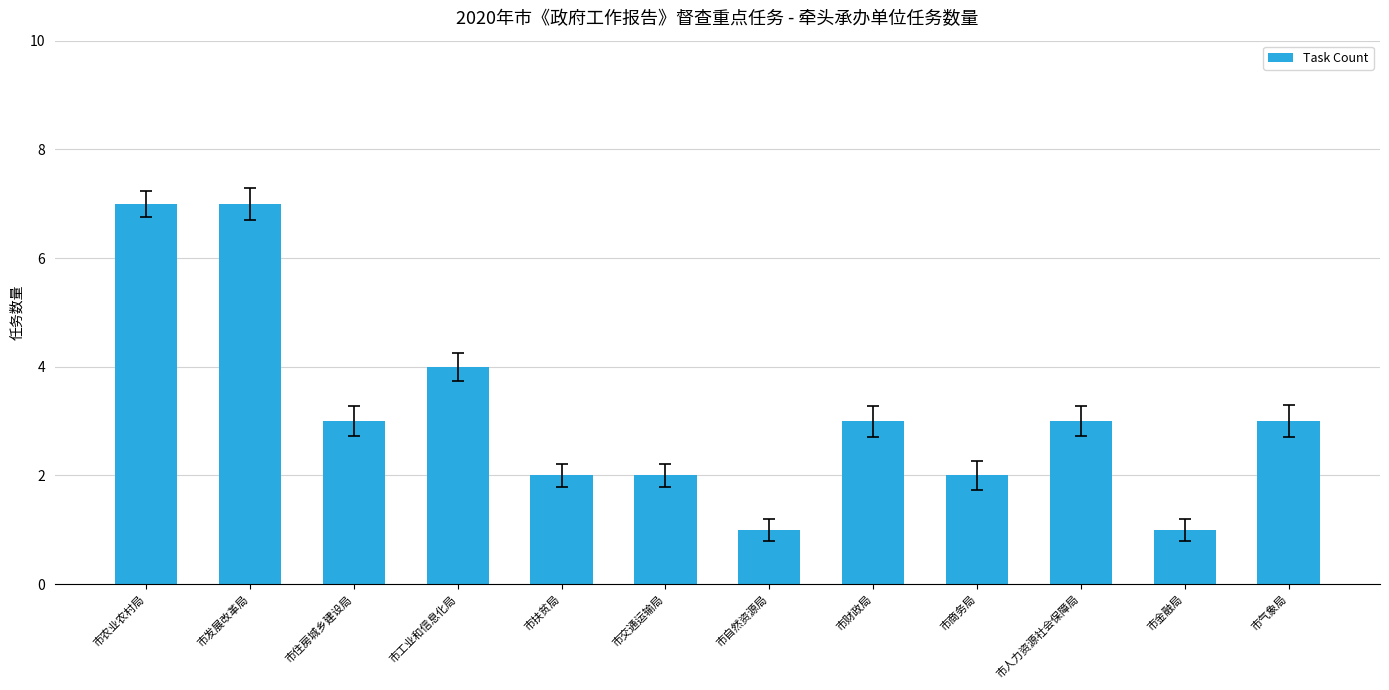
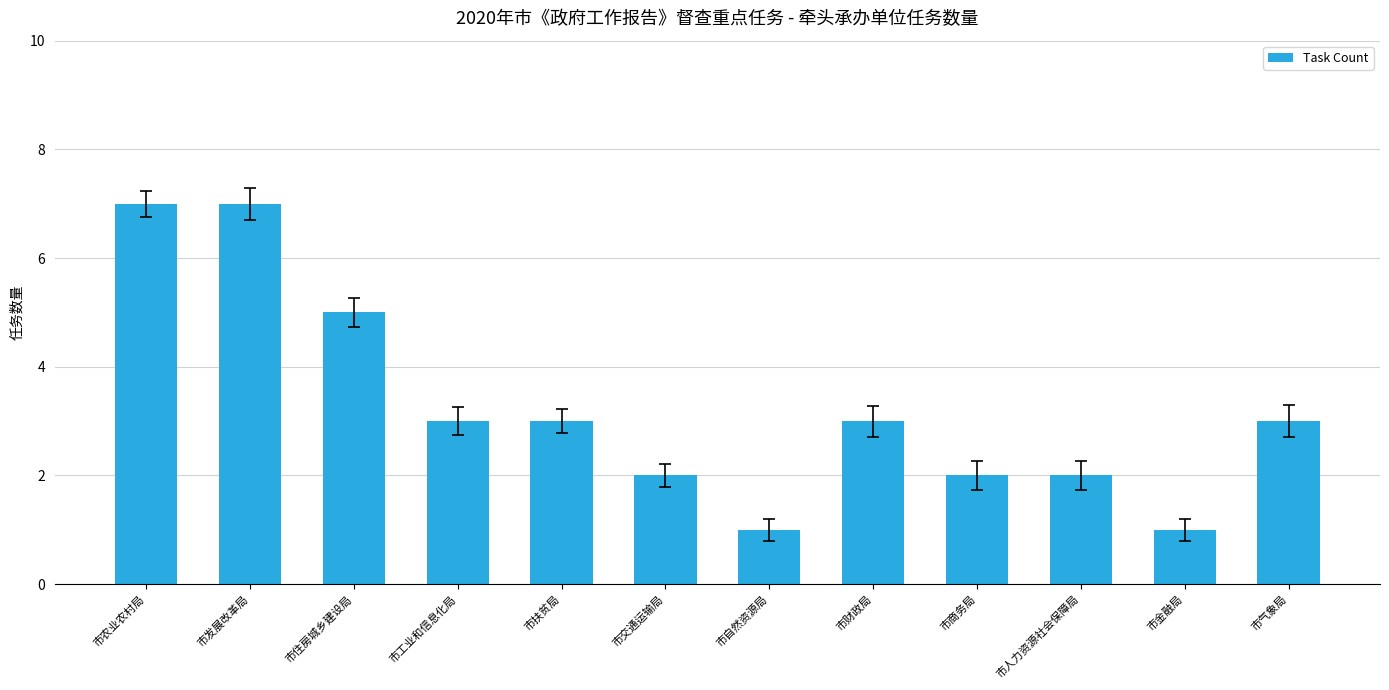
  {
    "Task Count": {
      "市农业农村局": 7,
      "市发展改革局": 7,
-     "市住房城乡建设局": 3,
-     "市工业和信息化局": 4,
-     "市扶贫局": 2,
+     "市住房城乡建设局": 5,
+     "市工业和信息化局": 3,
+     "市扶贫局": 3,
      "市交通运输局": 2,
      "市自然资源局": 1,
      "市财政局": 3,
      "市商务局": 2,
-     "市人力资源社会保障局": 3,
+     "市人力资源社会保障局": 2,
      "市金融局": 1,
      "市气象局": 3
    }
  }
